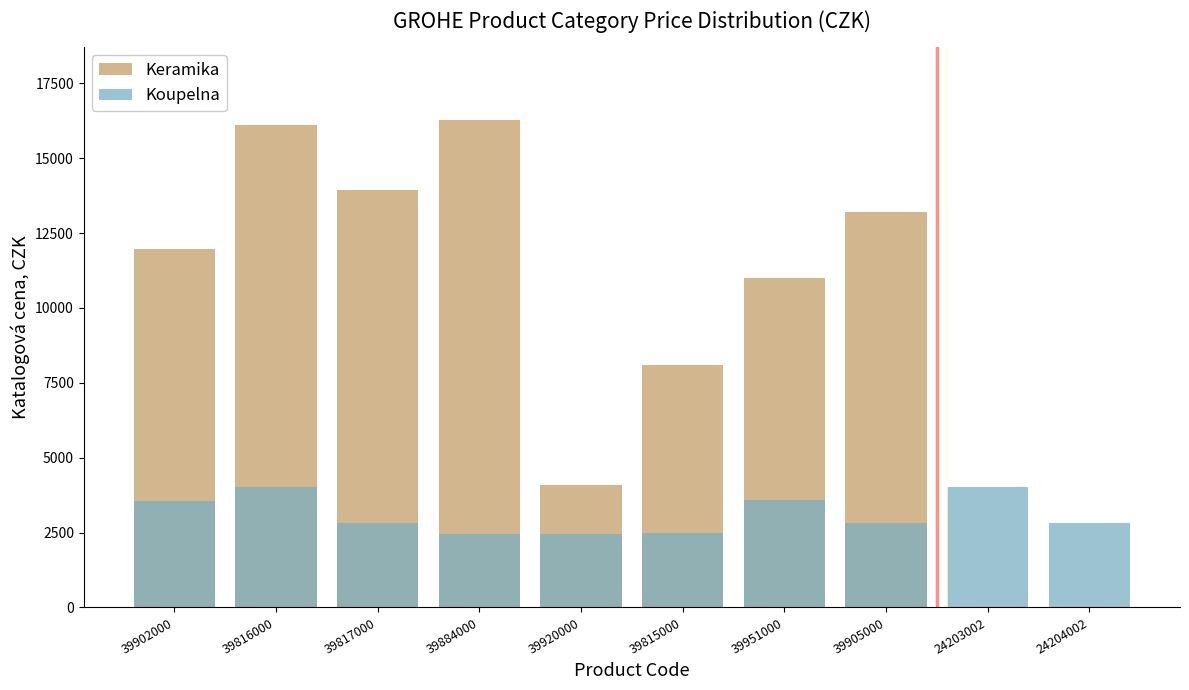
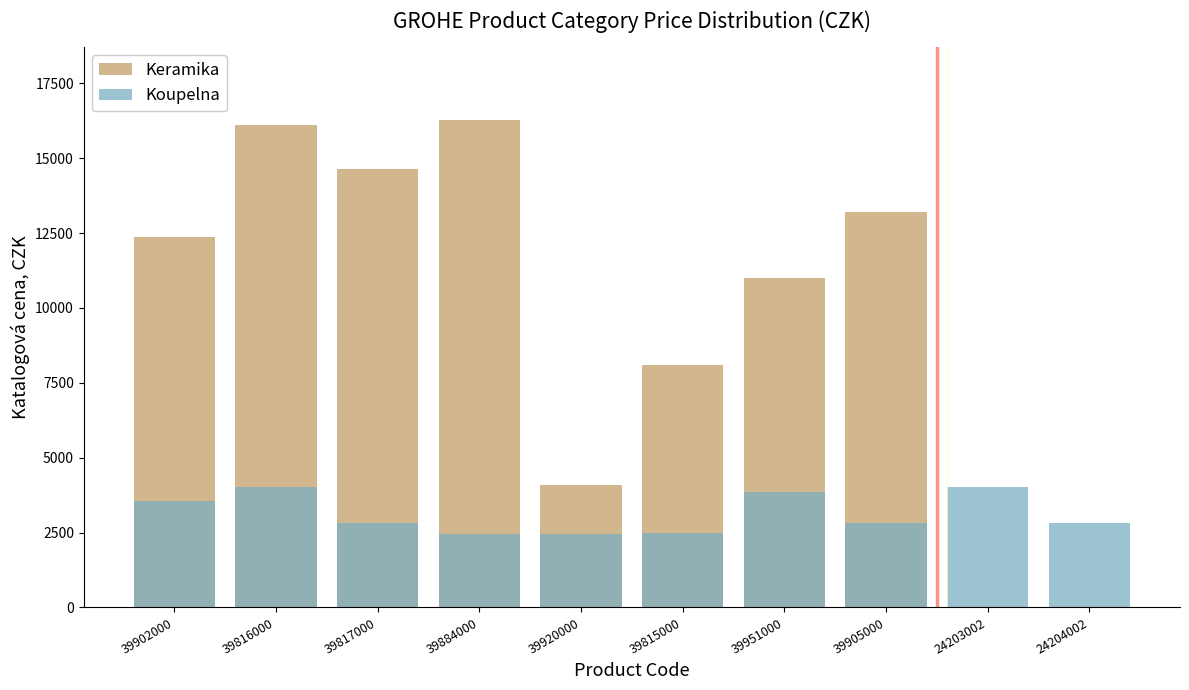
  {
    "Keramika": {
-     "39902000": 12000,
+     "39902000": 12400,
      "39816000": 16100,
-     "39817000": 13900,
+     "39817000": 14600,
      "39884000": 16300,
      "39920000": 4100,
      "39815000": 8100,
      "39951000": 11000,
      "39905000": 13200,
      "24203002": 0,
      "24204002": 0
    },
    "Koupelna": {
-     "39951000": 3600,
+     "39951000": 3900,
      "24203002": 4000,
      "24204002": 2800
    }
  }
